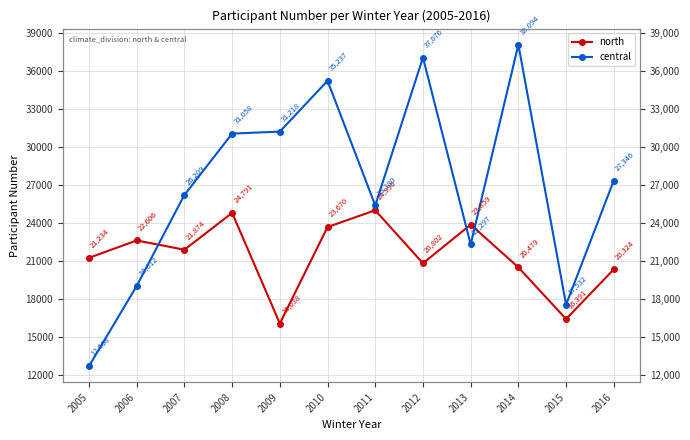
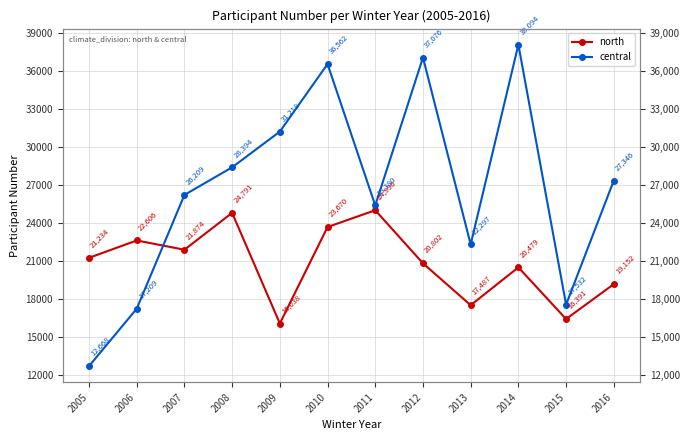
  {
    "north": {
      "2005": "21,234",
      "2006": "22,606",
      "2007": "21,874",
      "2008": "24,791",
      "2009": "16,038",
      "2010": "23,670",
      "2012": "20,802",
-     "2013": "23,859",
+     "2013": "17,487",
      "2014": "20,479",
-     "2016": "20,324"
+     "2016": "19,152"
    },
    "central": {
      "2005": "12,668",
-     "2006": "19,012",
+     "2006": "17,209",
      "2007": "26,209",
-     "2008": "31,058",
+     "2008": "28,394",
      "2009": "31,218",
-     "2010": "35,237",
+     "2010": "36,562",
      "2012": "37,076",
      "2014": "38,094",
      "2016": "27,346"
    }
  }
